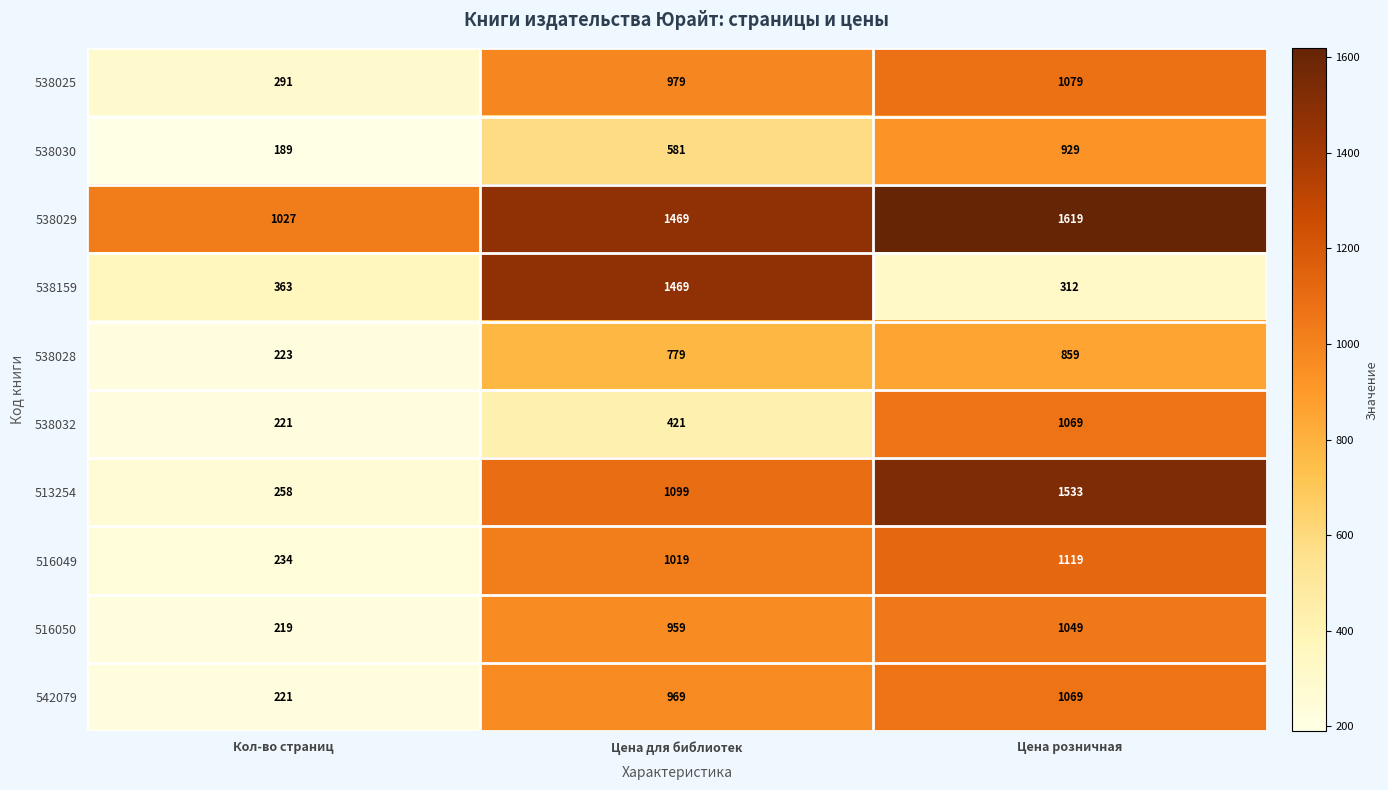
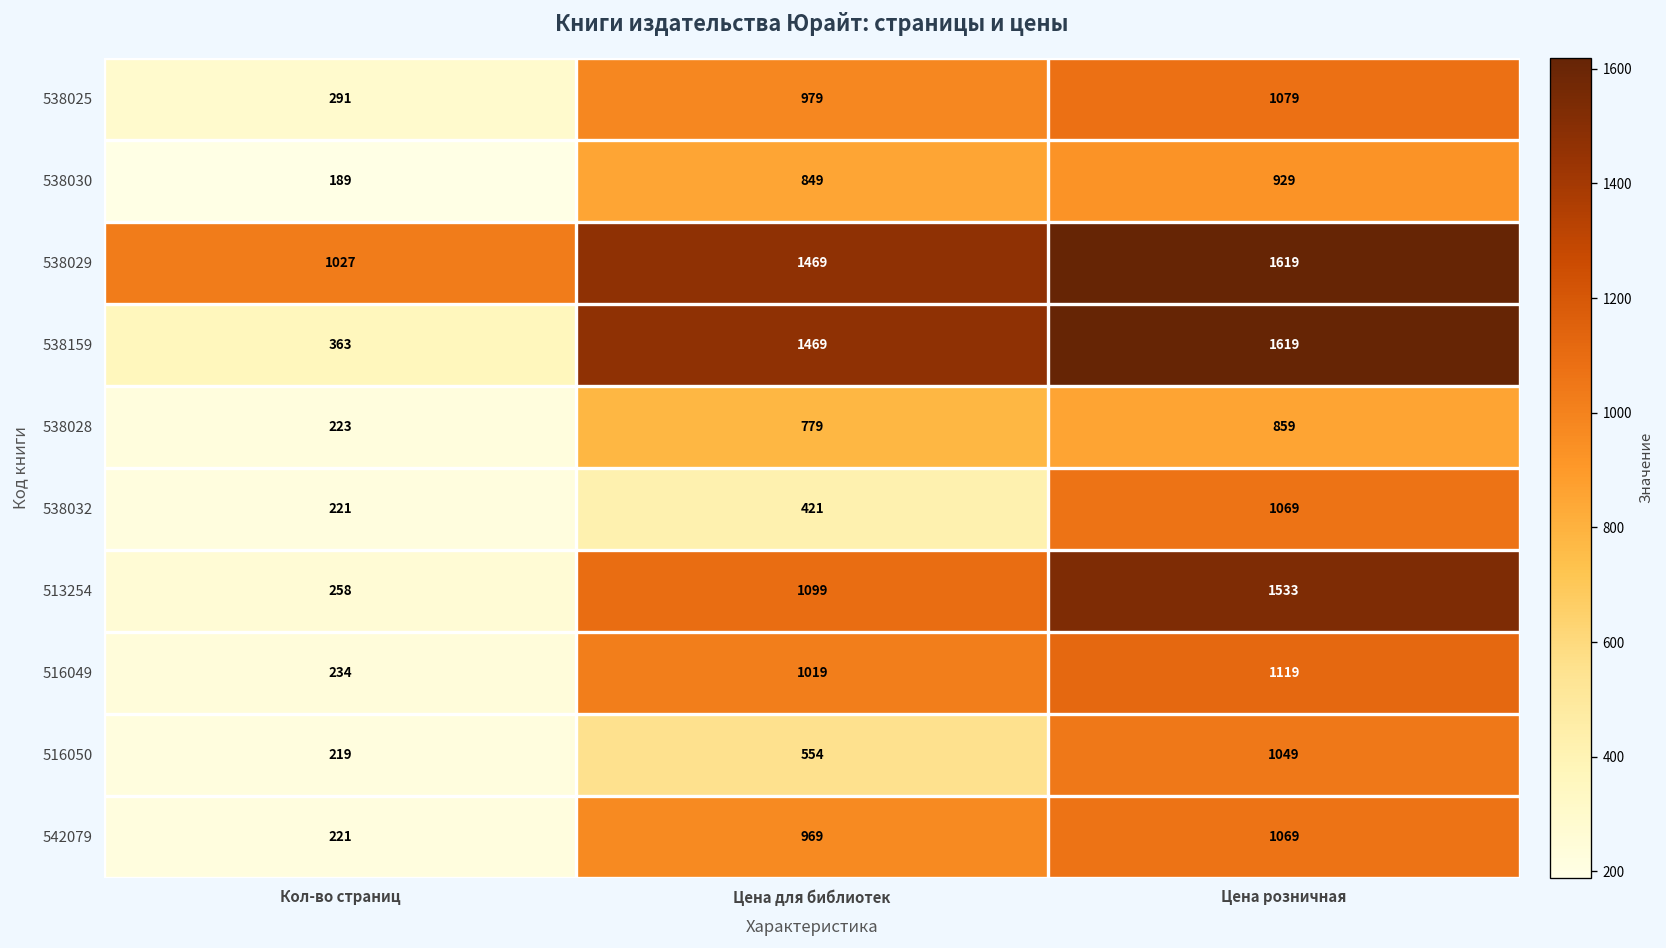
  {
    "538025": {
      "Кол-во страниц": 291,
      "Цена для библиотек": 979,
      "Цена розничная": 1079
    },
    "538030": {
      "Кол-во страниц": 189,
-     "Цена для библиотек": 581,
+     "Цена для библиотек": 849,
      "Цена розничная": 929
    },
    "538029": {
      "Кол-во страниц": 1027,
      "Цена для библиотек": 1469,
      "Цена розничная": 1619
    },
    "538159": {
      "Кол-во страниц": 363,
      "Цена для библиотек": 1469,
-     "Цена розничная": 312
+     "Цена розничная": 1619
    },
    "538028": {
      "Кол-во страниц": 223,
      "Цена для библиотек": 779,
      "Цена розничная": 859
    },
    "538032": {
      "Кол-во страниц": 221,
      "Цена для библиотек": 421,
      "Цена розничная": 1069
    },
    "513254": {
      "Кол-во страниц": 258,
      "Цена для библиотек": 1099,
      "Цена розничная": 1533
    },
    "516049": {
      "Кол-во страниц": 234,
      "Цена для библиотек": 1019,
      "Цена розничная": 1119
    },
    "516050": {
      "Кол-во страниц": 219,
-     "Цена для библиотек": 959,
+     "Цена для библиотек": 554,
      "Цена розничная": 1049
    },
    "542079": {
      "Кол-во страниц": 221,
      "Цена для библиотек": 969,
      "Цена розничная": 1069
    }
  }
